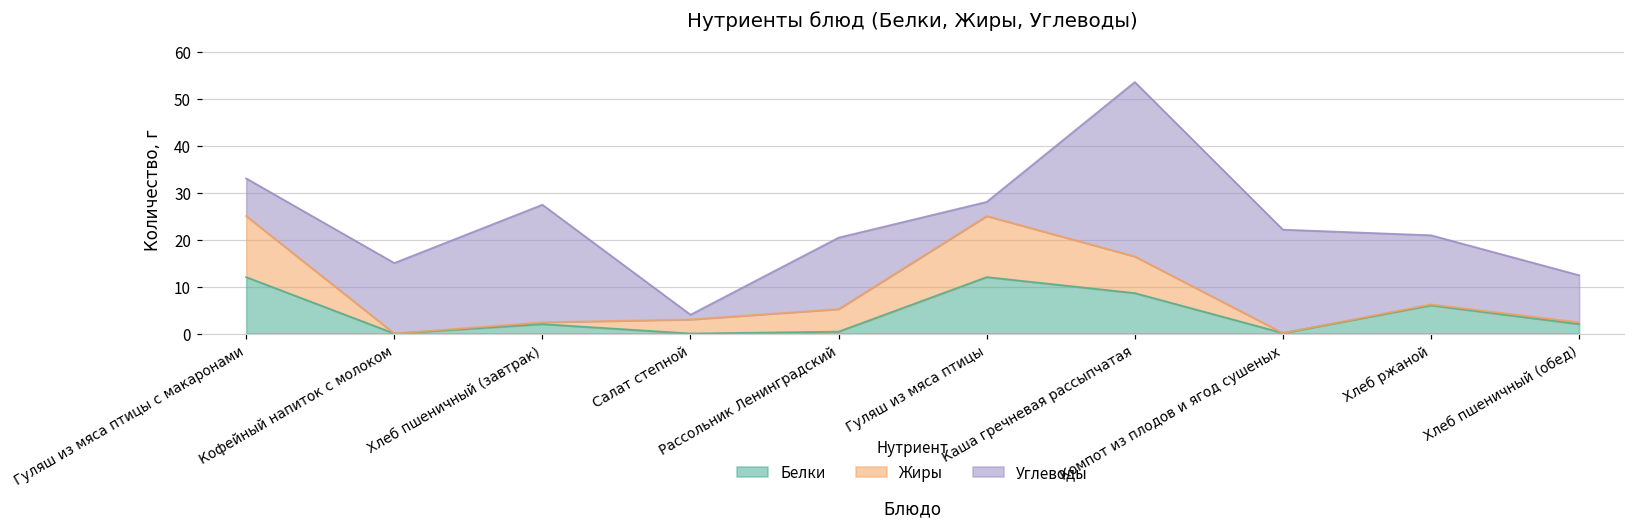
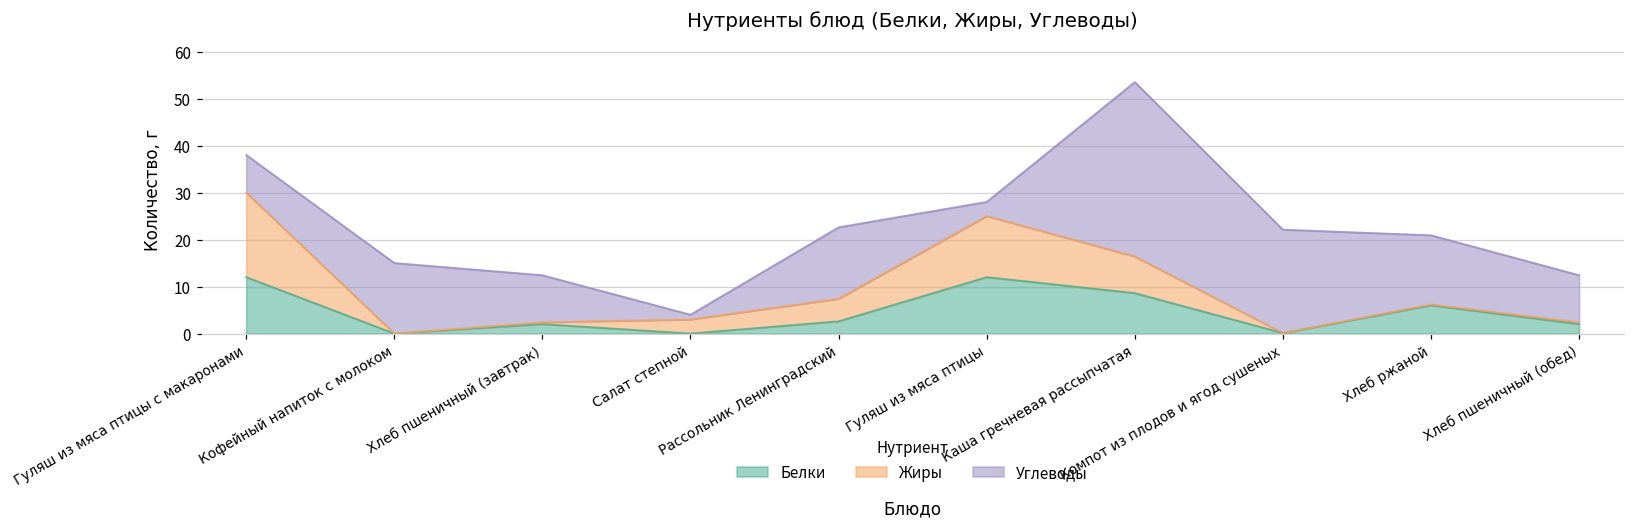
  {
    "Белки": {
      "Гуляш из мяса птицы с макаронами": 12,
      "Салат степной": 0,
-     "Рассольник Ленинградский": 0,
+     "Рассольник Ленинградский": 3,
      "Гуляш из мяса птицы": 12,
      "Каша гречневая рассыпчатая": 9
    },
    "Жиры": {
-     "Гуляш из мяса птицы с макаронами": 13,
+     "Гуляш из мяса птицы с макаронами": 18,
      "Салат степной": 3,
      "Рассольник Ленинградский": 5,
      "Гуляш из мяса птицы": 13,
      "Каша гречневая рассыпчатая": 8
    },
    "Углеводы": {
      "Гуляш из мяса птицы с макаронами": 8,
      "Кофейный напиток с молоком": 15,
-     "Хлеб пшеничный (завтрак)": 25,
+     "Хлеб пшеничный (завтрак)": 10,
      "Салат степной": 1,
      "Рассольник Ленинградский": 15,
      "Гуляш из мяса птицы": 3,
      "Каша гречневая рассыпчатая": 37,
      "Компот из плодов и ягод сушеных": 22,
      "Хлеб ржаной": 15,
      "Хлеб пшеничный (обед)": 10
    }
  }
